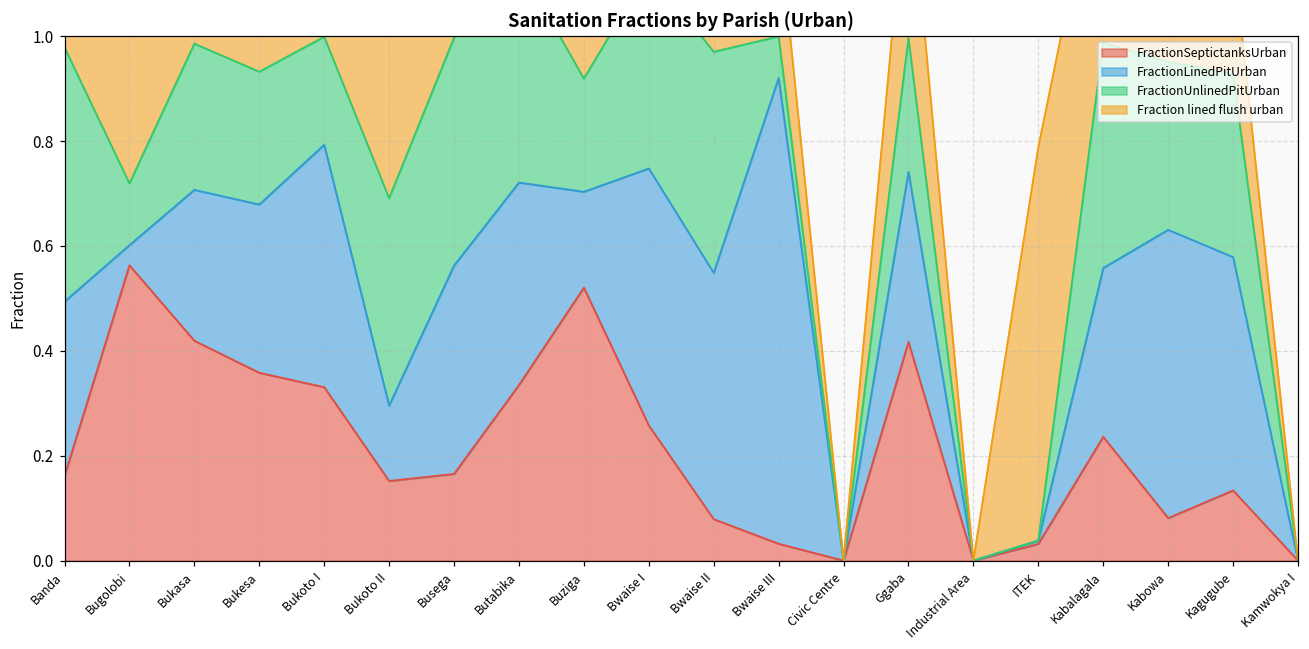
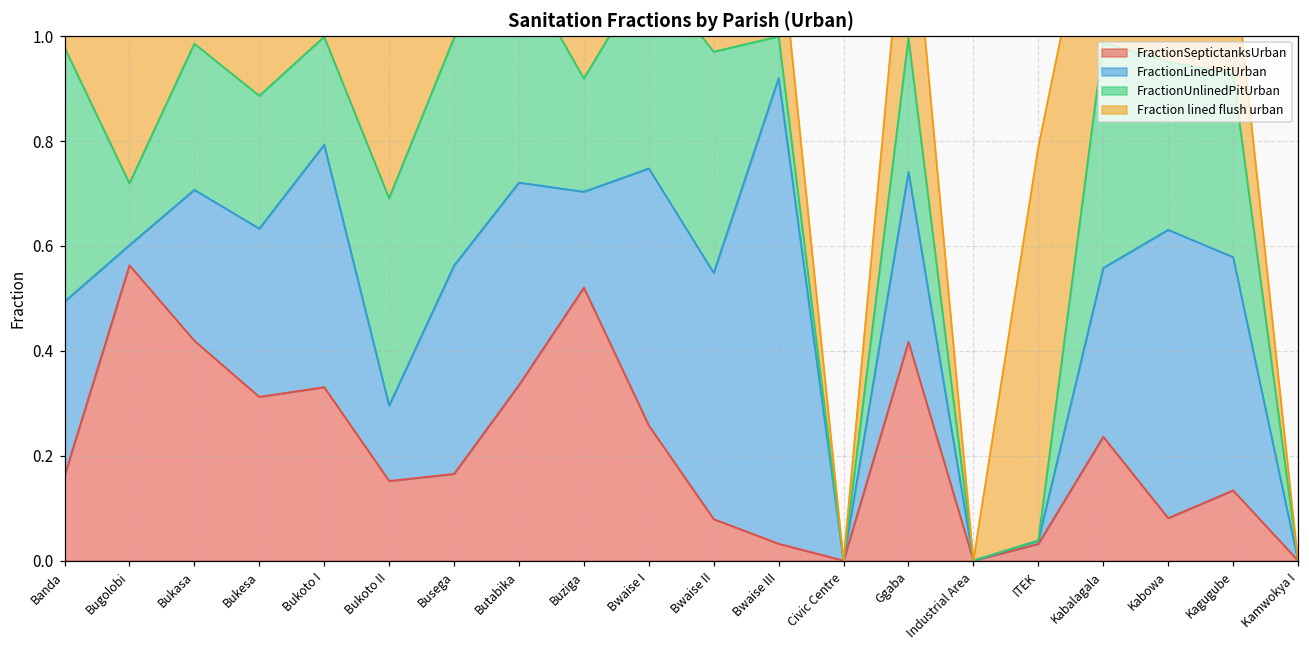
  {
    "FractionSeptictanksUrban": {
      "Banda": 0.16,
      "Bugolobi": 0.56,
      "Bukasa": 0.42,
-     "Bukesa": 0.36,
+     "Bukesa": 0.31,
      "Bukoto I": 0.33,
      "Bukoto II": 0.15,
      "Busega": 0.17,
      "Butabika": 0.33,
      "Buziga": 0.52,
      "Bwaise I": 0.26,
      "Bwaise II": 0.08,
      "Bwaise III": 0.03,
      "Ggaba": 0.42,
      "ITEK": 0.03,
      "Kabalagala": 0.24,
      "Kabowa": 0.08,
      "Kagugube": 0.13
    },
    "FractionLinedPitUrban": {
      "Banda": 0.33,
      "Bugolobi": 0.04,
      "Bukasa": 0.29,
      "Bukesa": 0.32,
      "Bukoto I": 0.46,
      "Bukoto II": 0.14,
      "Busega": 0.40,
      "Butabika": 0.39,
      "Buziga": 0.18,
      "Bwaise I": 0.49,
      "Bwaise II": 0.47,
      "Bwaise III": 0.89,
      "Ggaba": 0.32,
      "Kabalagala": 0.32,
      "Kabowa": 0.55,
      "Kagugube": 0.44
    },
    "FractionUnlinedPitUrban": {
      "Banda": 0.48,
      "Bugolobi": 0.12,
      "Bukasa": 0.28,
      "Bukesa": 0.25,
      "Bukoto I": 0.21,
      "Bukoto II": 0.40,
      "Busega": 0.43,
      "Buziga": 0.22,
      "Bwaise II": 0.42,
      "Bwaise III": 0.08,
      "Ggaba": 0.26
    },
    "Fraction lined flush urban": {
      "ITEK": 0.75
    }
  }
